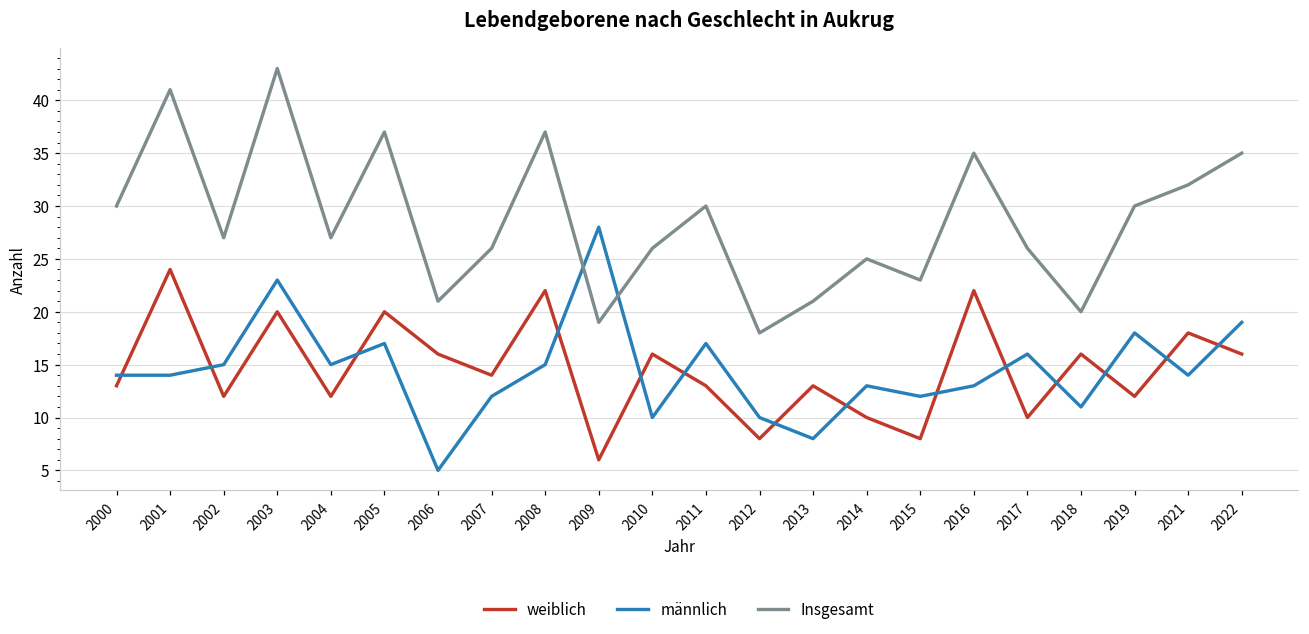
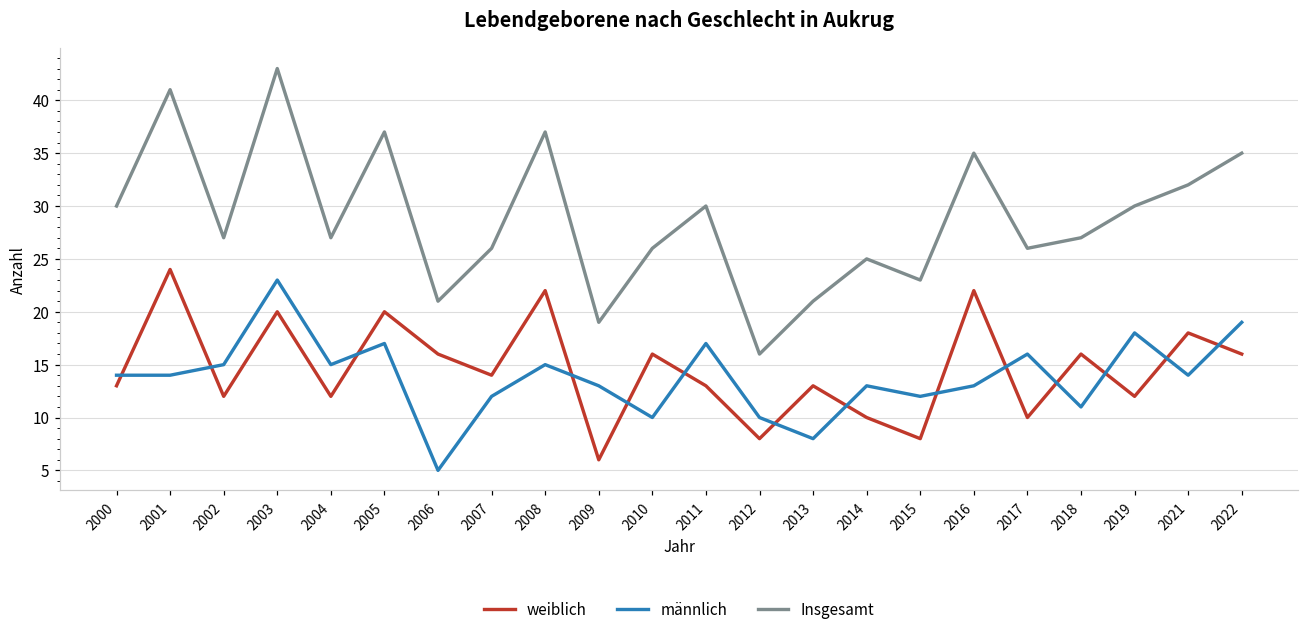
  {
    "weiblich": {
      "2000": 13,
      "2001": 24,
      "2002": 12,
      "2003": 20,
      "2004": 12,
      "2005": 20,
      "2006": 16,
      "2007": 14,
      "2008": 22,
      "2009": 6,
      "2010": 16,
      "2011": 13,
      "2012": 8,
      "2013": 13,
      "2014": 10,
      "2015": 8,
      "2016": 22,
      "2017": 10,
      "2018": 16,
      "2019": 12,
      "2021": 18,
      "2022": 16
    },
    "männlich": {
      "2000": 14,
      "2001": 14,
      "2002": 15,
      "2003": 23,
      "2004": 15,
      "2005": 17,
      "2006": 5,
      "2007": 12,
      "2008": 15,
-     "2009": 28,
+     "2009": 13,
      "2010": 10,
      "2011": 17,
      "2012": 10,
      "2013": 8,
      "2014": 13,
      "2015": 12,
      "2016": 13,
      "2017": 16,
      "2018": 11,
      "2019": 18,
      "2021": 14,
      "2022": 19
    },
    "Insgesamt": {
      "2000": 30,
      "2001": 41,
      "2002": 27,
      "2003": 43,
      "2004": 27,
      "2005": 37,
      "2006": 21,
      "2007": 26,
      "2008": 37,
      "2009": 19,
      "2010": 26,
      "2011": 30,
-     "2012": 18,
+     "2012": 16,
      "2013": 21,
      "2014": 25,
      "2015": 23,
      "2016": 35,
      "2017": 26,
-     "2018": 20,
+     "2018": 27,
      "2019": 30,
      "2021": 32,
      "2022": 35
    }
  }
